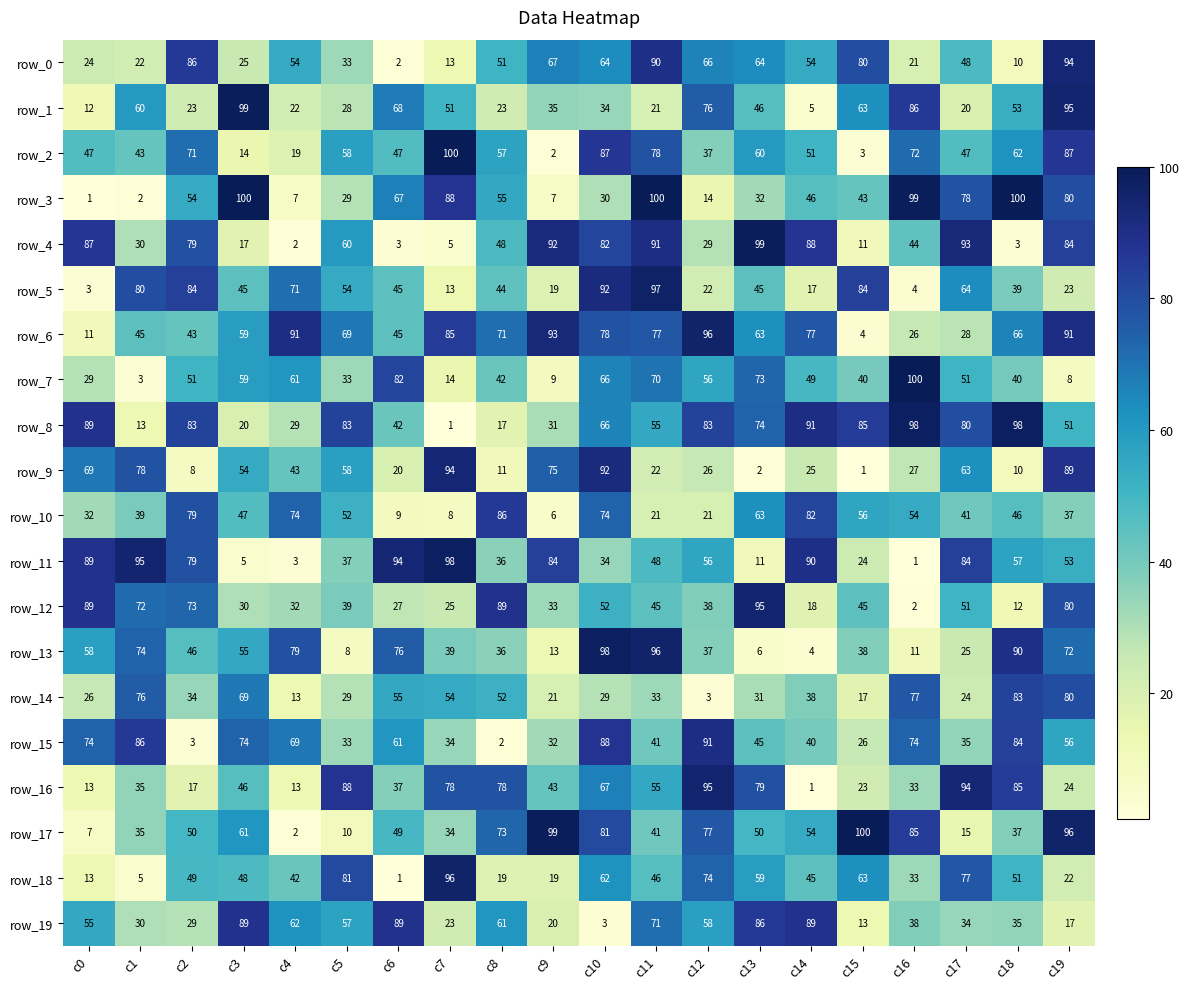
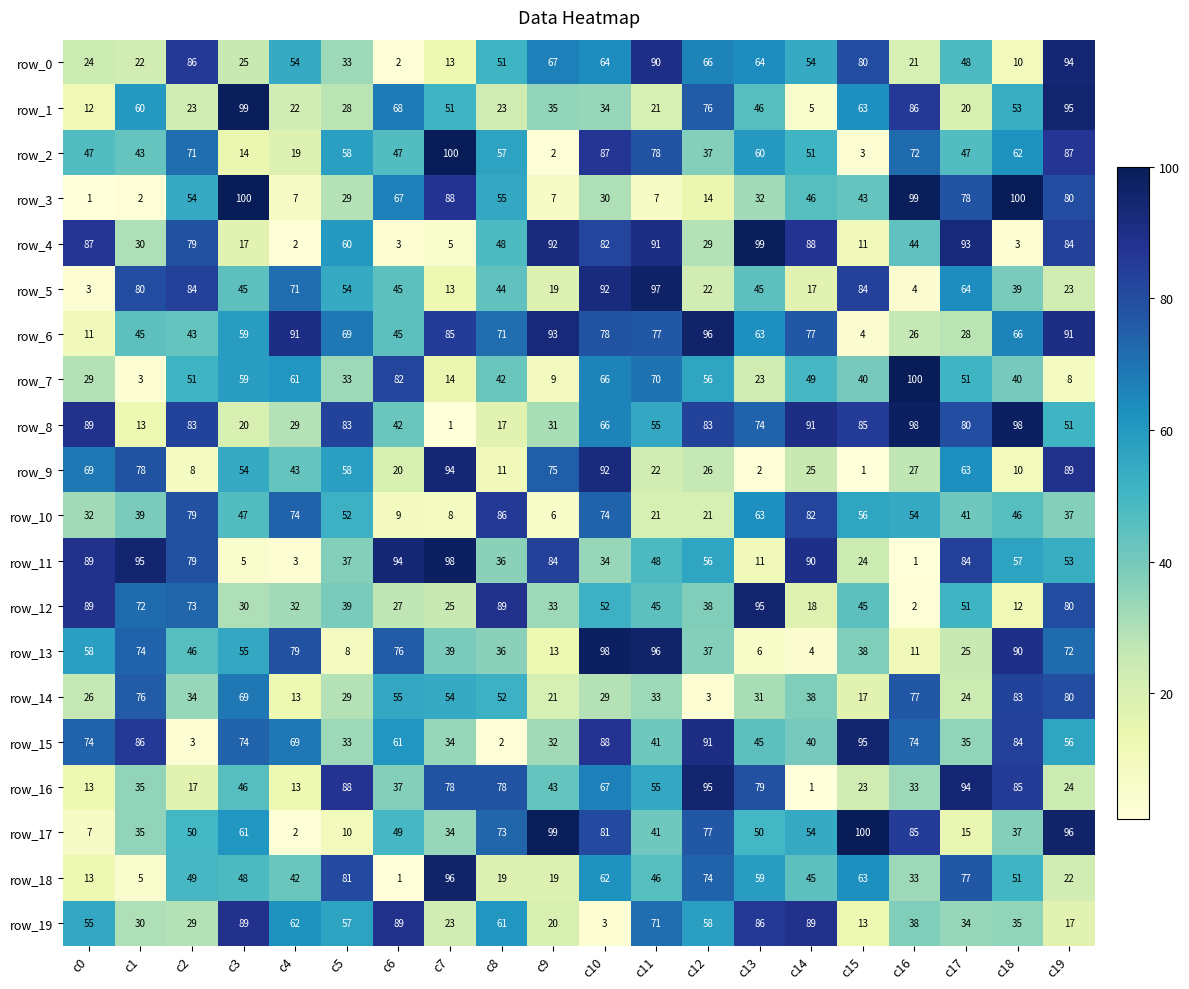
  {
    "row_3": {
      "c0": 1,
      "c1": 2,
      "c2": 54,
      "c3": 100,
      "c4": 7,
      "c5": 29,
      "c6": 67,
      "c7": 88,
      "c8": 55,
      "c9": 7,
      "c10": 30,
-     "c11": 100,
+     "c11": 7,
      "c12": 14,
      "c13": 32,
      "c14": 46,
      "c15": 43,
      "c16": 99,
      "c17": 78,
      "c18": 100,
      "c19": 80
    },
    "row_7": {
      "c0": 29,
      "c1": 3,
      "c2": 51,
      "c3": 59,
      "c4": 61,
      "c5": 33,
      "c6": 82,
      "c7": 14,
      "c8": 42,
      "c9": 9,
      "c10": 66,
      "c11": 70,
      "c12": 56,
-     "c13": 73,
+     "c13": 23,
      "c14": 49,
      "c15": 40,
      "c16": 100,
      "c17": 51,
      "c18": 40,
      "c19": 8
    },
    "row_15": {
      "c0": 74,
      "c1": 86,
      "c2": 3,
      "c3": 74,
      "c4": 69,
      "c5": 33,
      "c6": 61,
      "c7": 34,
      "c8": 2,
      "c9": 32,
      "c10": 88,
      "c11": 41,
      "c12": 91,
      "c13": 45,
      "c14": 40,
-     "c15": 26,
+     "c15": 95,
      "c16": 74,
      "c17": 35,
      "c18": 84,
      "c19": 56
    }
  }
